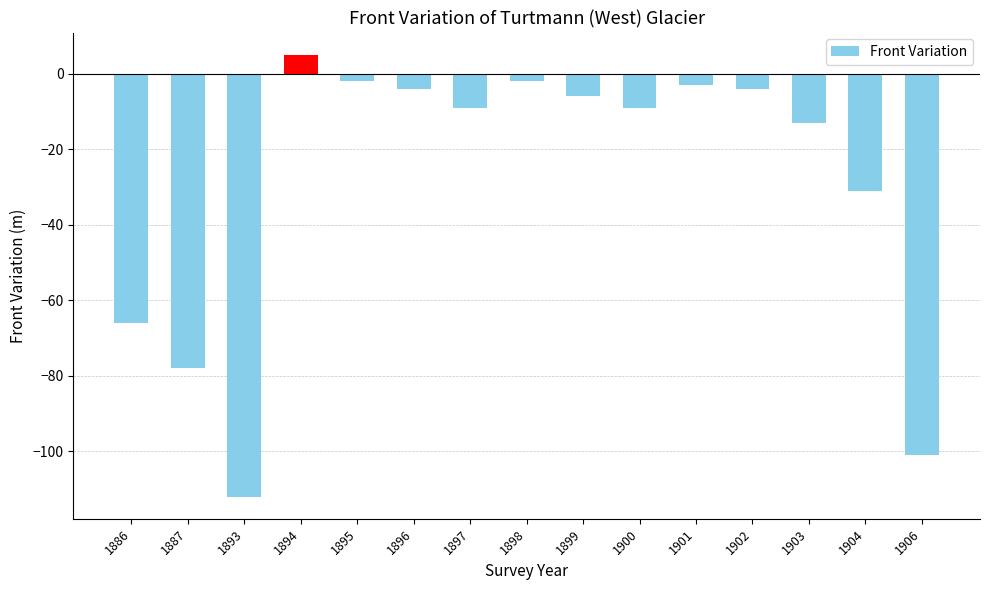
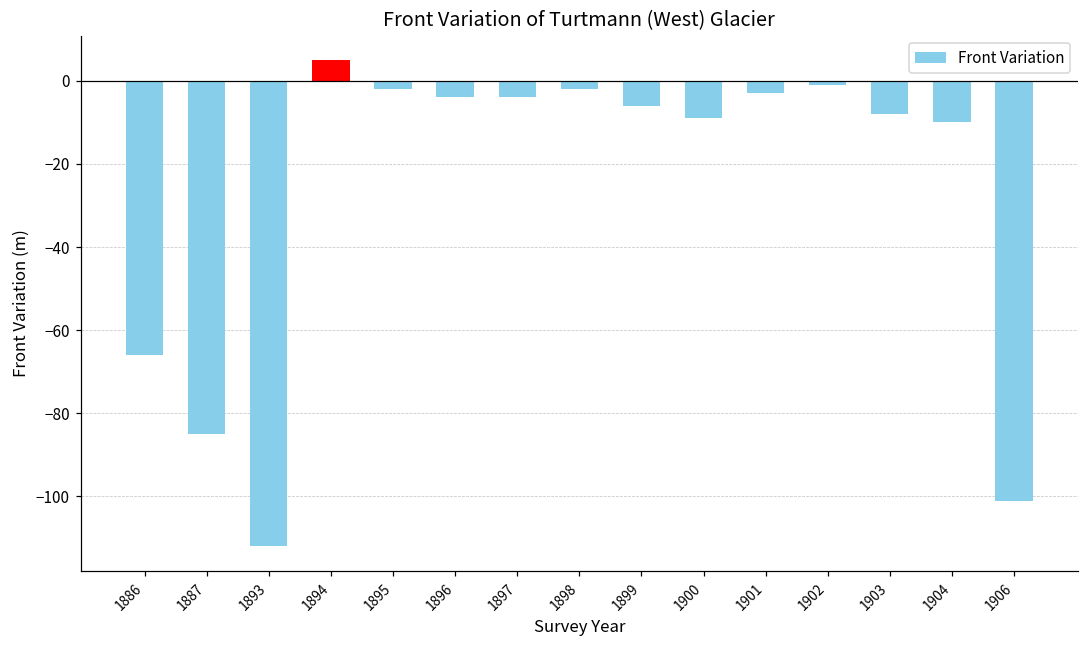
  {
    "1886": -66,
-   "1887": -78,
+   "1887": -85,
    "1893": -112,
    "1894": 5,
    "1895": -2,
    "1896": -4,
-   "1897": -9,
+   "1897": -4,
    "1898": -2,
    "1899": -6,
    "1900": -9,
    "1901": -3,
-   "1902": -4,
-   "1903": -13,
-   "1904": -31,
+   "1902": -1,
+   "1903": -8,
+   "1904": -10,
    "1906": -101
  }
